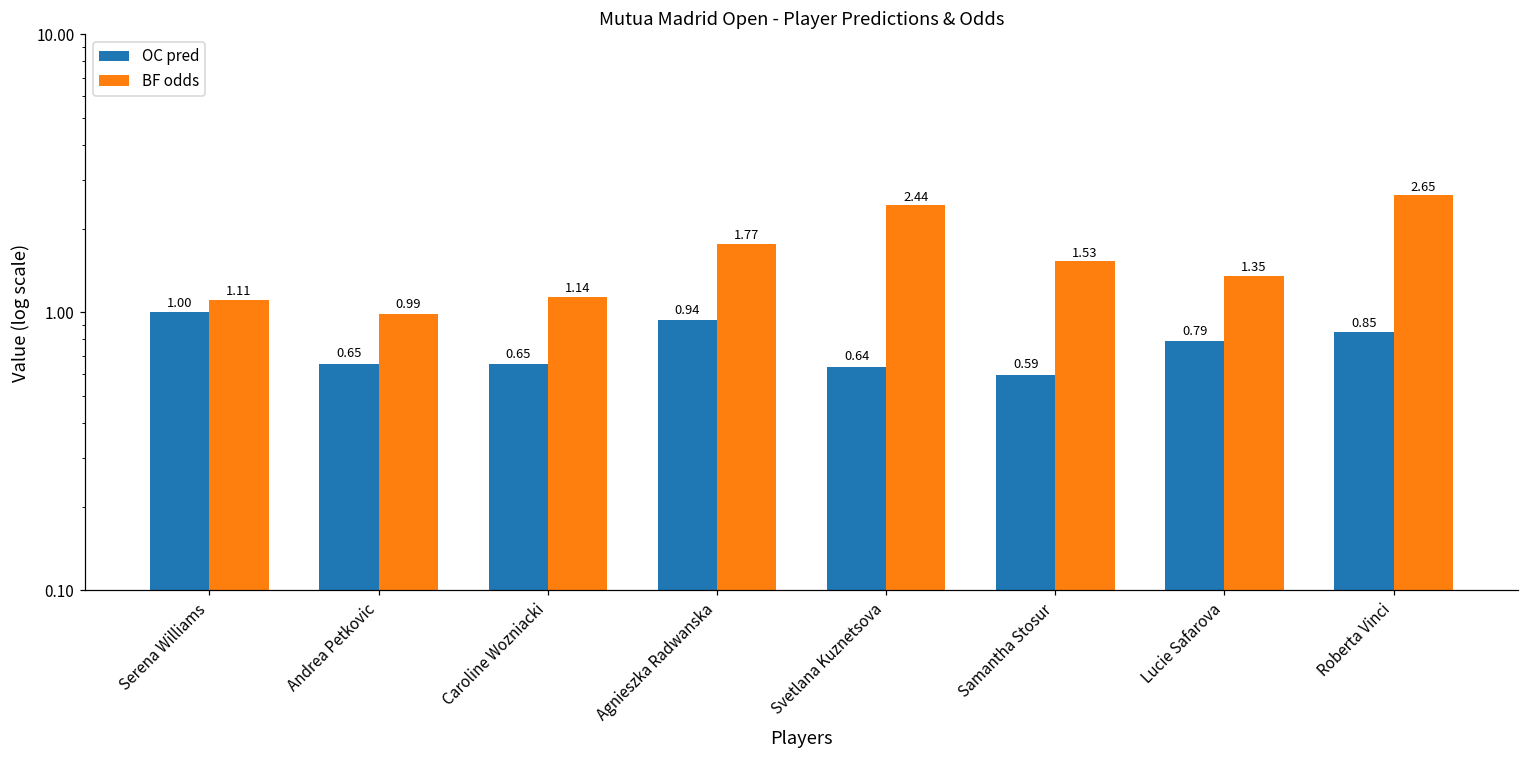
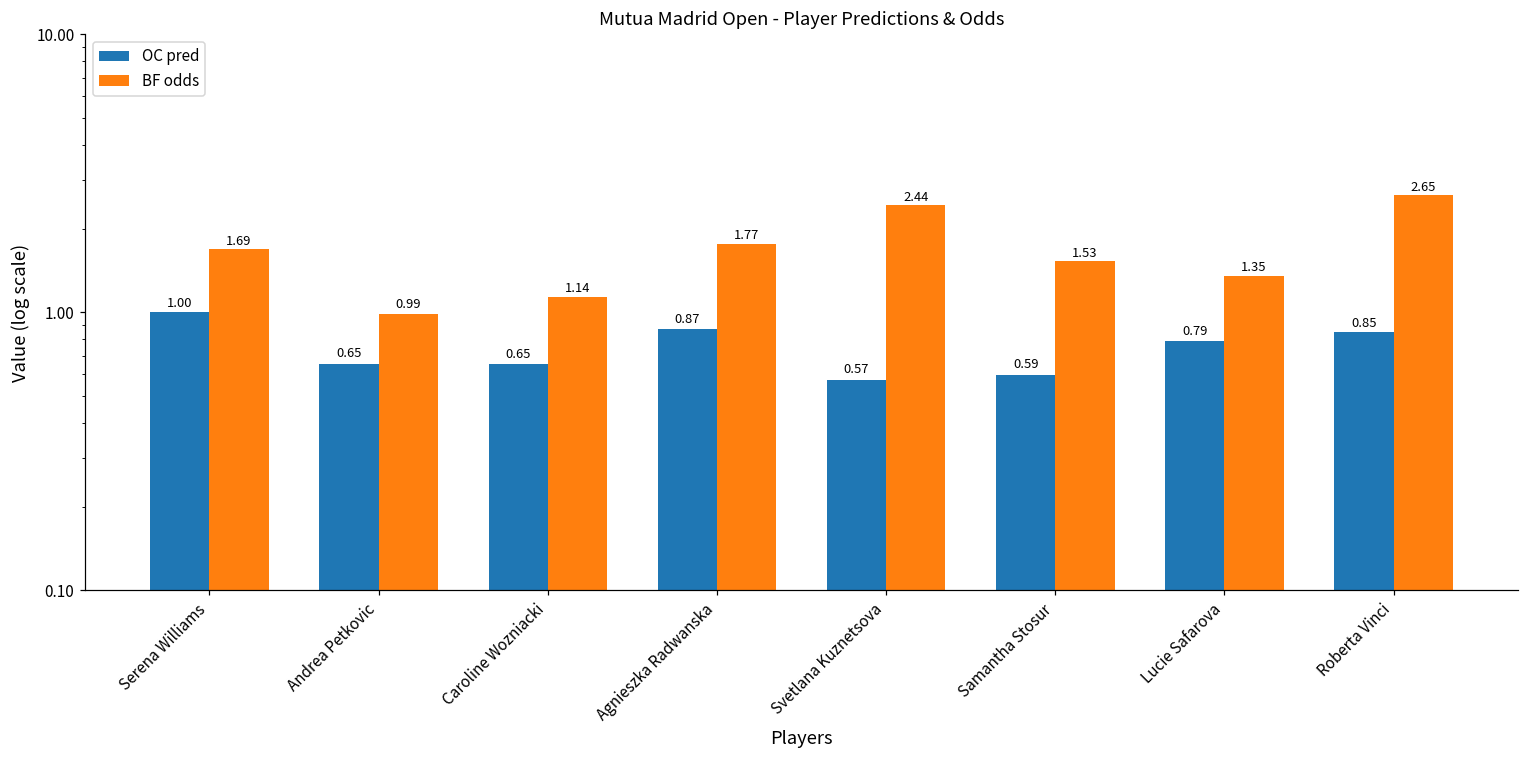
  {
    "OC pred": {
      "Serena Williams": 1.00,
      "Andrea Petkovic": 0.65,
      "Caroline Wozniacki": 0.65,
-     "Agnieszka Radwanska": 0.94,
-     "Svetlana Kuznetsova": 0.64,
+     "Agnieszka Radwanska": 0.87,
+     "Svetlana Kuznetsova": 0.57,
      "Samantha Stosur": 0.59,
      "Lucie Safarova": 0.79,
      "Roberta Vinci": 0.85
    },
    "BF odds": {
-     "Serena Williams": 1.11,
+     "Serena Williams": 1.69,
      "Andrea Petkovic": 0.99,
      "Caroline Wozniacki": 1.14,
      "Agnieszka Radwanska": 1.77,
      "Svetlana Kuznetsova": 2.44,
      "Samantha Stosur": 1.53,
      "Lucie Safarova": 1.35,
      "Roberta Vinci": 2.65
    }
  }
